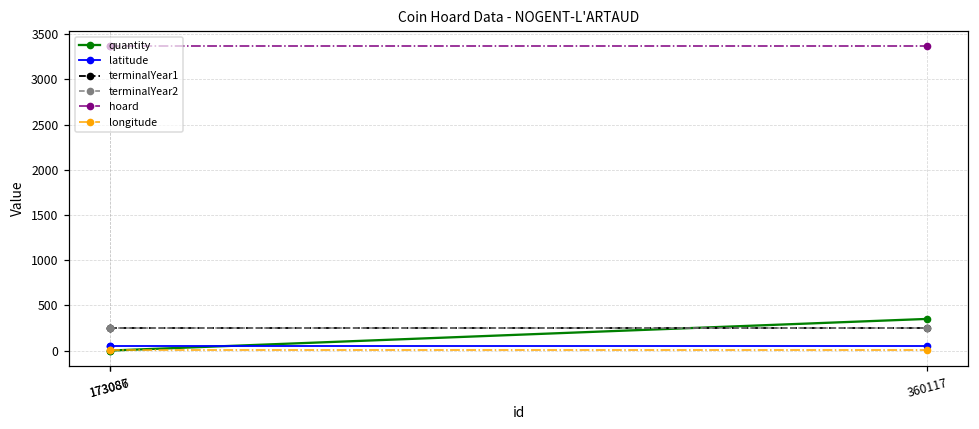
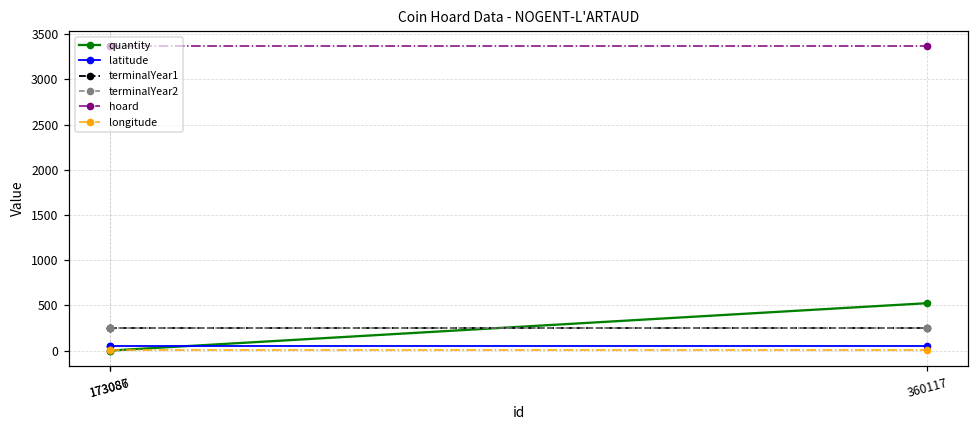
  {
    "quantity": {
-     "360117": 400
+     "360117": 500
    },
    "latitude": {
      "173086": 0,
      "173087": 0,
      "360117": 0
    },
    "hoard": {
      "360117": 3400
    },
    "longitude": {
      "360117": 0
    }
  }
